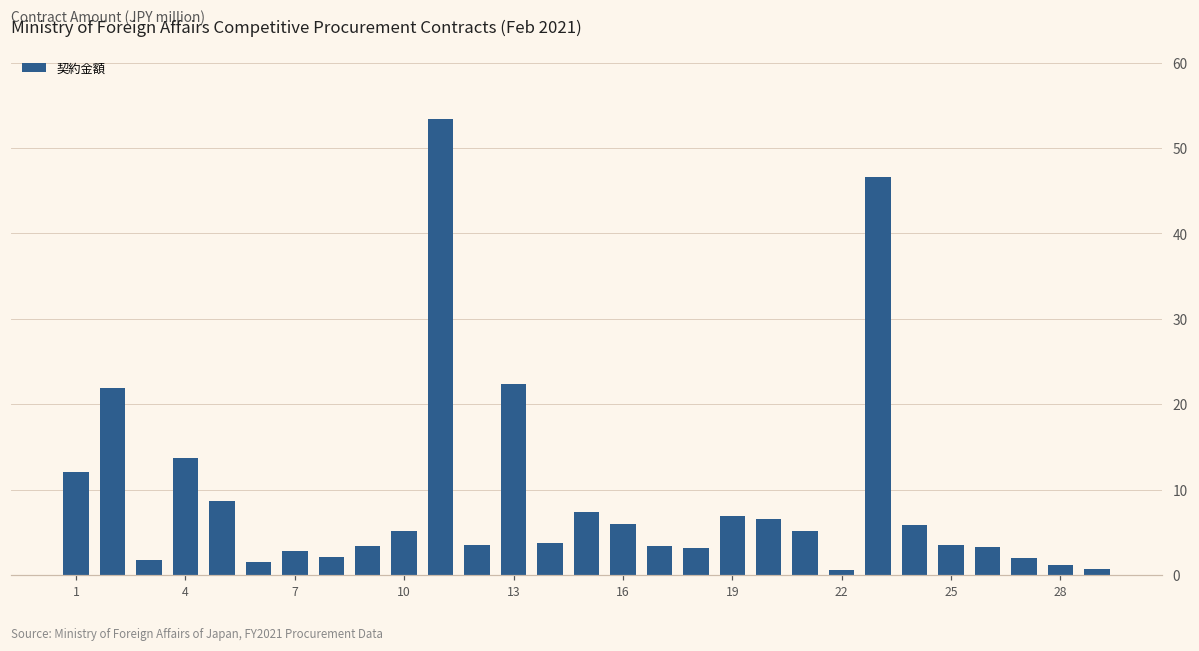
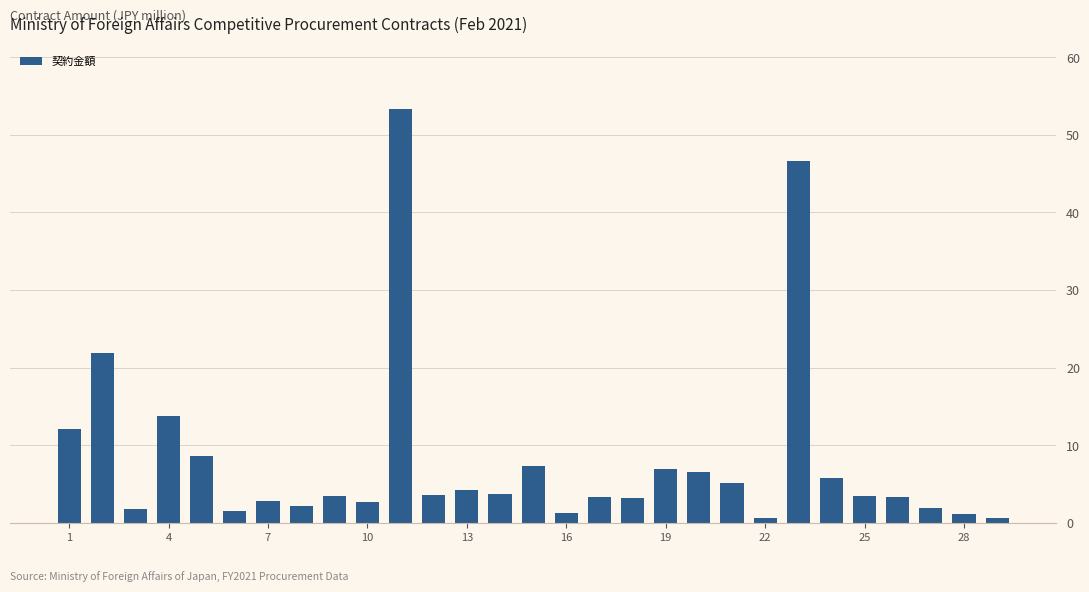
  {
    "1": 12,
    "4": 14,
    "7": 3,
-   "10": 5,
-   "13": 22,
-   "16": 6,
+   "10": 3,
+   "13": 4,
+   "16": 1,
    "19": 7,
    "22": 1,
    "25": 4,
    "28": 1
  }
